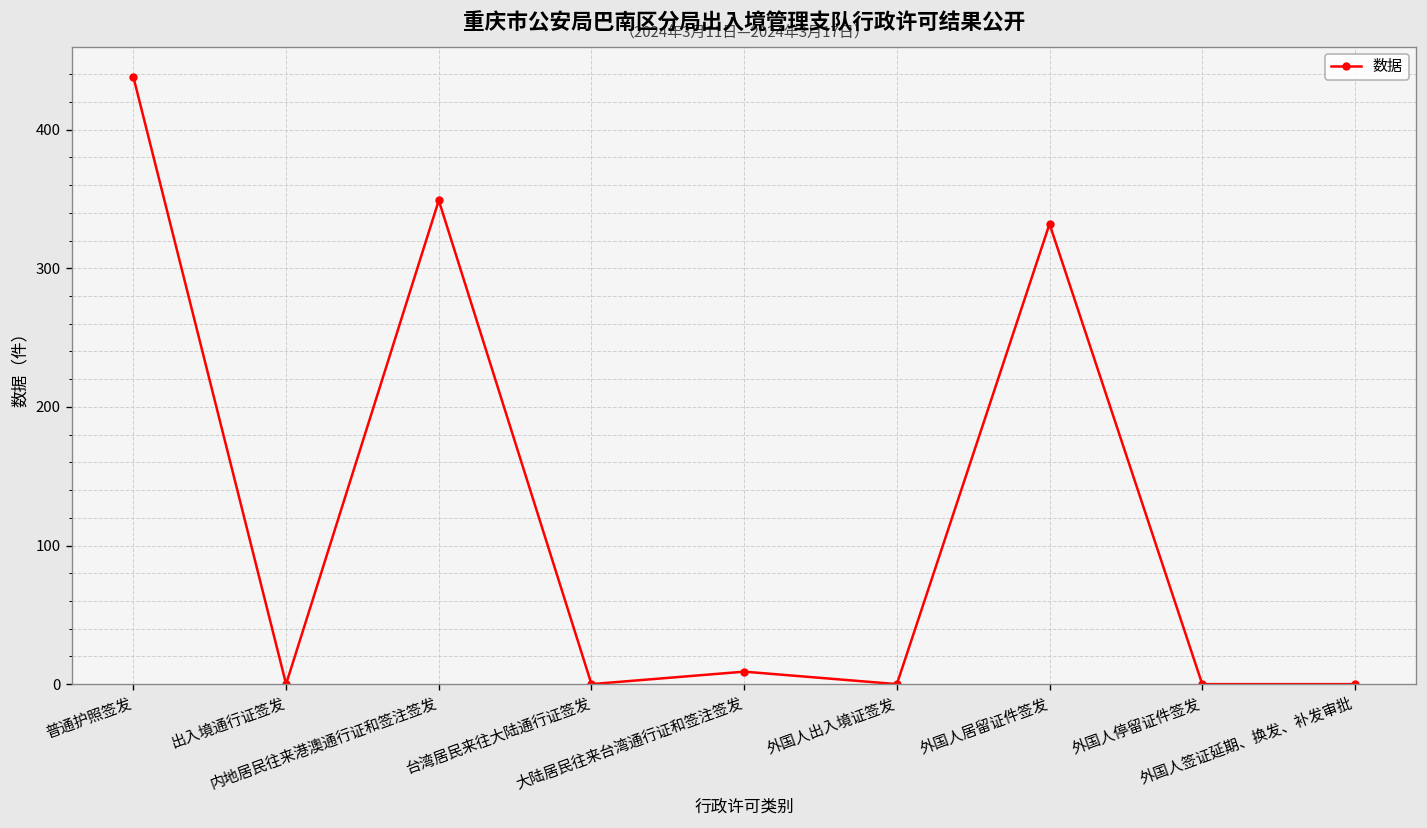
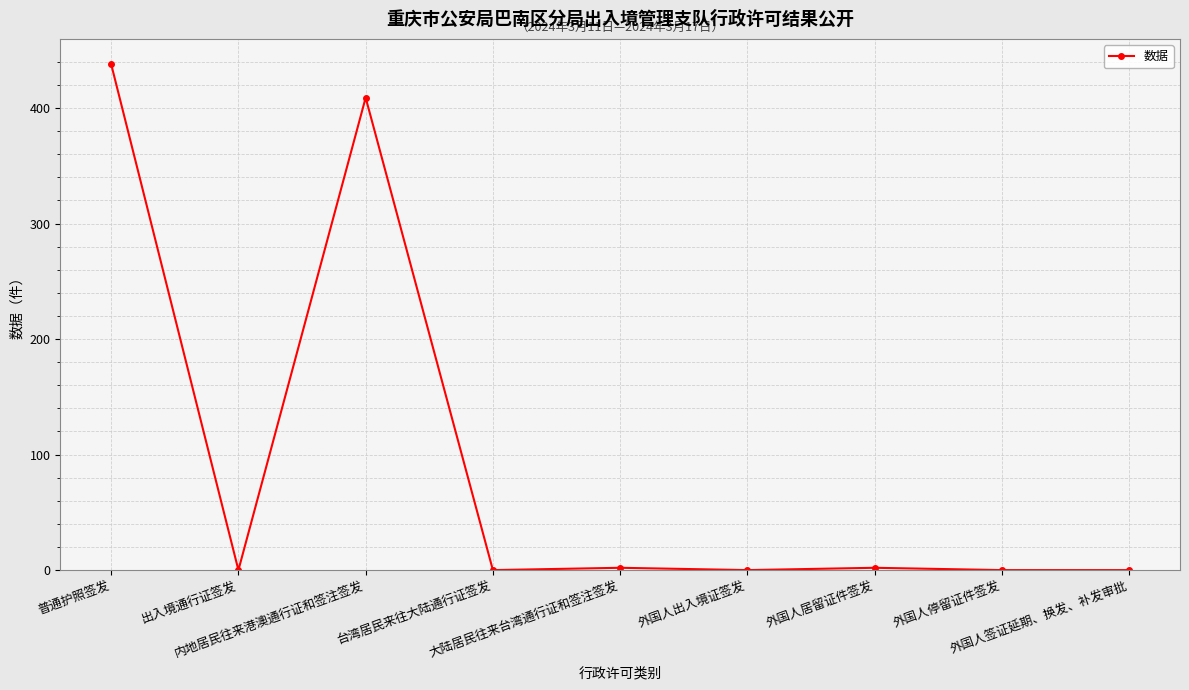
  {
    "普通护照签发": 438,
    "出入境通行证签发": 0,
-   "内地居民往来港澳通行证和签注签发": 349,
+   "内地居民往来港澳通行证和签注签发": 409,
    "台湾居民来往大陆通行证签发": 0,
-   "大陆居民往来台湾通行证和签注签发": 9,
+   "大陆居民往来台湾通行证和签注签发": 2,
    "外国人出入境证签发": 0,
-   "外国人居留证件签发": 332,
+   "外国人居留证件签发": 2,
    "外国人停留证件签发": 0,
    "外国人签证延期、换发、补发审批": 0
  }
